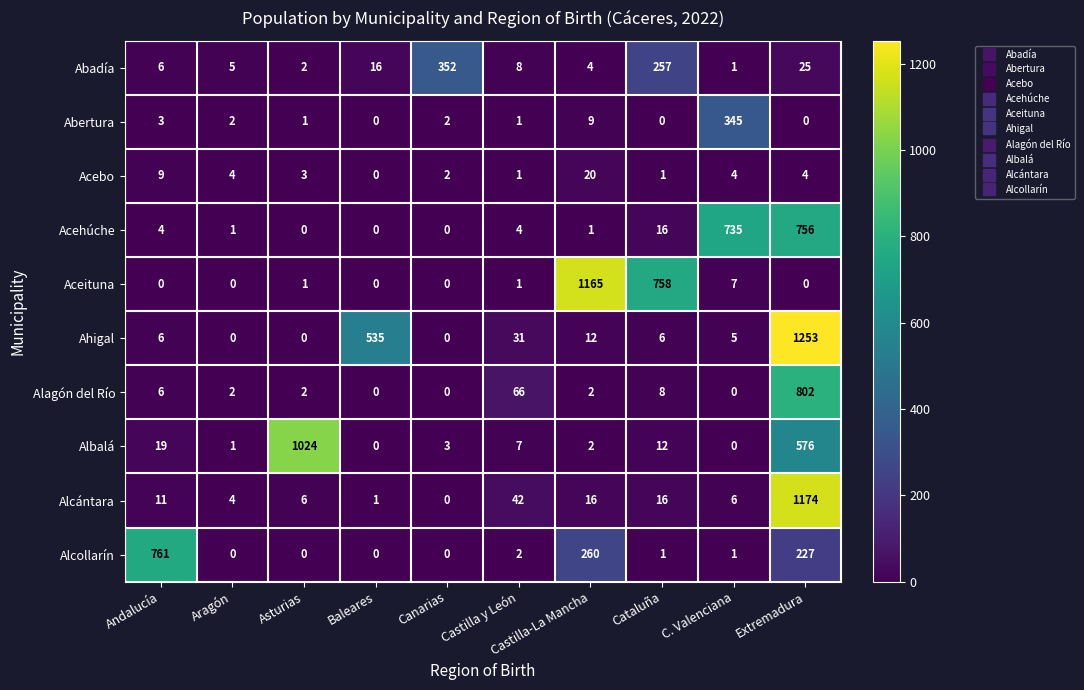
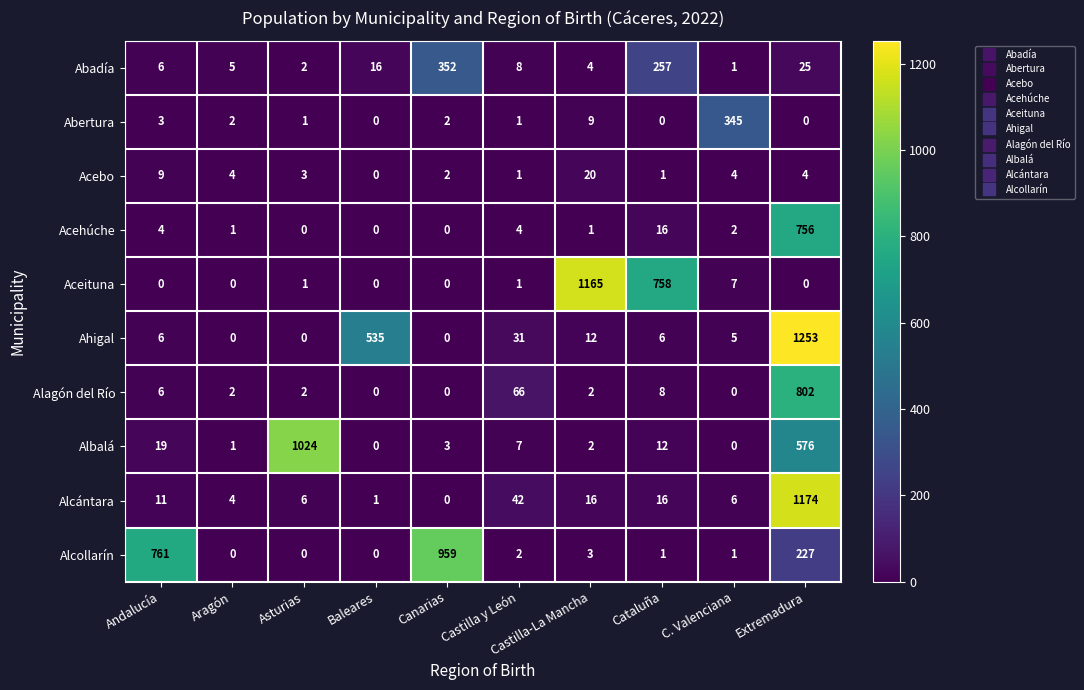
  {
    "Abadía": {
      "Andalucía": 6,
      "Aragón": 5,
      "Asturias": 2,
      "Baleares": 16,
      "Canarias": 352,
      "Castilla y León": 8,
      "Castilla-La Mancha": 4,
      "Cataluña": 257,
      "C. Valenciana": 1,
      "Extremadura": 25
    },
    "Abertura": {
      "Andalucía": 3,
      "Aragón": 2,
      "Asturias": 1,
      "Baleares": 0,
      "Canarias": 2,
      "Castilla y León": 1,
      "Castilla-La Mancha": 9,
      "Cataluña": 0,
      "C. Valenciana": 345,
      "Extremadura": 0
    },
    "Acebo": {
      "Andalucía": 9,
      "Aragón": 4,
      "Asturias": 3,
      "Baleares": 0,
      "Canarias": 2,
      "Castilla y León": 1,
      "Castilla-La Mancha": 20,
      "Cataluña": 1,
      "C. Valenciana": 4,
      "Extremadura": 4
    },
    "Acehúche": {
      "Andalucía": 4,
      "Aragón": 1,
      "Asturias": 0,
      "Baleares": 0,
      "Canarias": 0,
      "Castilla y León": 4,
      "Castilla-La Mancha": 1,
      "Cataluña": 16,
-     "C. Valenciana": 735,
+     "C. Valenciana": 2,
      "Extremadura": 756
    },
    "Aceituna": {
      "Andalucía": 0,
      "Aragón": 0,
      "Asturias": 1,
      "Baleares": 0,
      "Canarias": 0,
      "Castilla y León": 1,
      "Castilla-La Mancha": 1165,
      "Cataluña": 758,
      "C. Valenciana": 7,
      "Extremadura": 0
    },
    "Ahigal": {
      "Andalucía": 6,
      "Aragón": 0,
      "Asturias": 0,
      "Baleares": 535,
      "Canarias": 0,
      "Castilla y León": 31,
      "Castilla-La Mancha": 12,
      "Cataluña": 6,
      "C. Valenciana": 5,
      "Extremadura": 1253
    },
    "Alagón del Río": {
      "Andalucía": 6,
      "Aragón": 2,
      "Asturias": 2,
      "Baleares": 0,
      "Canarias": 0,
      "Castilla y León": 66,
      "Castilla-La Mancha": 2,
      "Cataluña": 8,
      "C. Valenciana": 0,
      "Extremadura": 802
    },
    "Albalá": {
      "Andalucía": 19,
      "Aragón": 1,
      "Asturias": 1024,
      "Baleares": 0,
      "Canarias": 3,
      "Castilla y León": 7,
      "Castilla-La Mancha": 2,
      "Cataluña": 12,
      "C. Valenciana": 0,
      "Extremadura": 576
    },
    "Alcántara": {
      "Andalucía": 11,
      "Aragón": 4,
      "Asturias": 6,
      "Baleares": 1,
      "Canarias": 0,
      "Castilla y León": 42,
      "Castilla-La Mancha": 16,
      "Cataluña": 16,
      "C. Valenciana": 6,
      "Extremadura": 1174
    },
    "Alcollarín": {
      "Andalucía": 761,
      "Aragón": 0,
      "Asturias": 0,
      "Baleares": 0,
-     "Canarias": 0,
+     "Canarias": 959,
      "Castilla y León": 2,
-     "Castilla-La Mancha": 260,
+     "Castilla-La Mancha": 3,
      "Cataluña": 1,
      "C. Valenciana": 1,
      "Extremadura": 227
    }
  }
